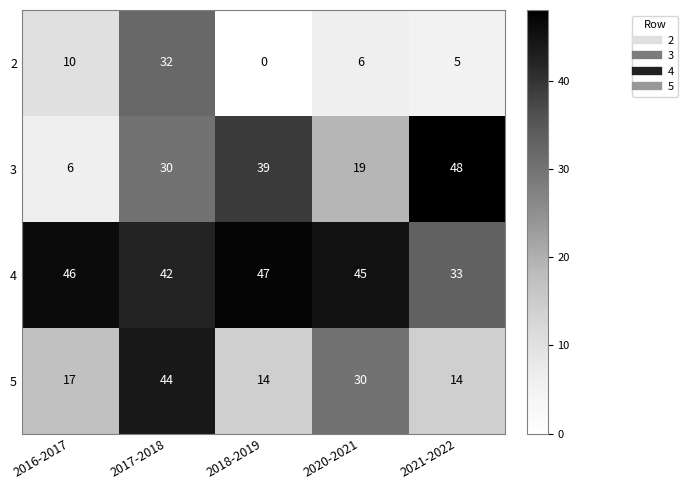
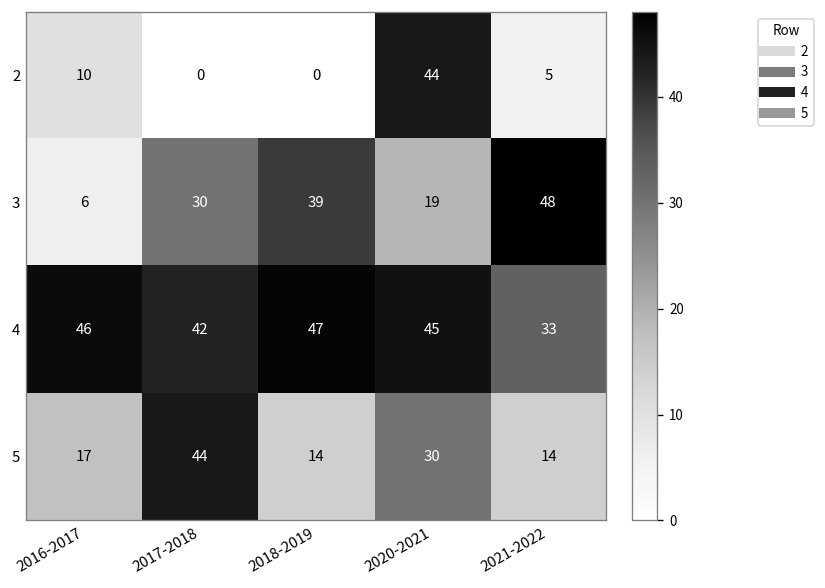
  {
    "2": {
      "2016-2017": 10,
-     "2017-2018": 32,
+     "2017-2018": 0,
      "2018-2019": 0,
-     "2020-2021": 6,
+     "2020-2021": 44,
      "2021-2022": 5
    },
    "3": {
      "2016-2017": 6,
      "2017-2018": 30,
      "2018-2019": 39,
      "2020-2021": 19,
      "2021-2022": 48
    },
    "4": {
      "2016-2017": 46,
      "2017-2018": 42,
      "2018-2019": 47,
      "2020-2021": 45,
      "2021-2022": 33
    },
    "5": {
      "2016-2017": 17,
      "2017-2018": 44,
      "2018-2019": 14,
      "2020-2021": 30,
      "2021-2022": 14
    }
  }
